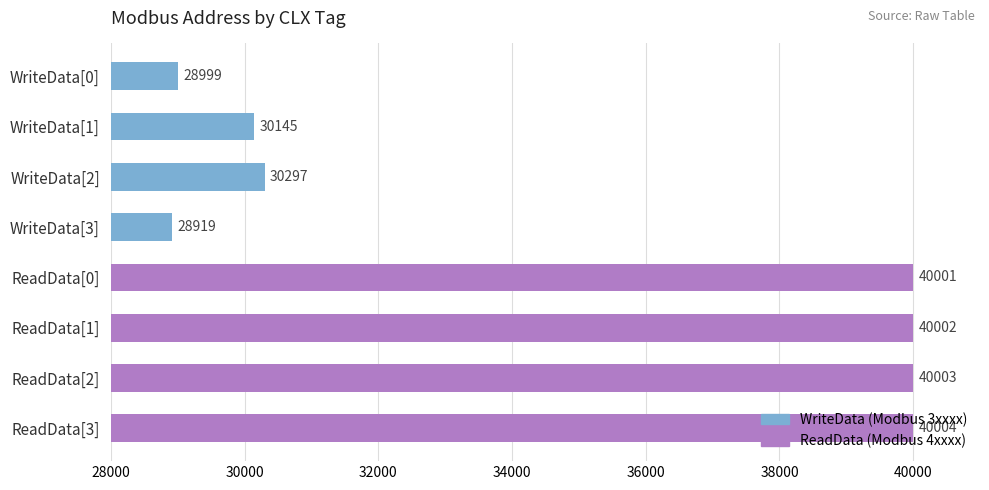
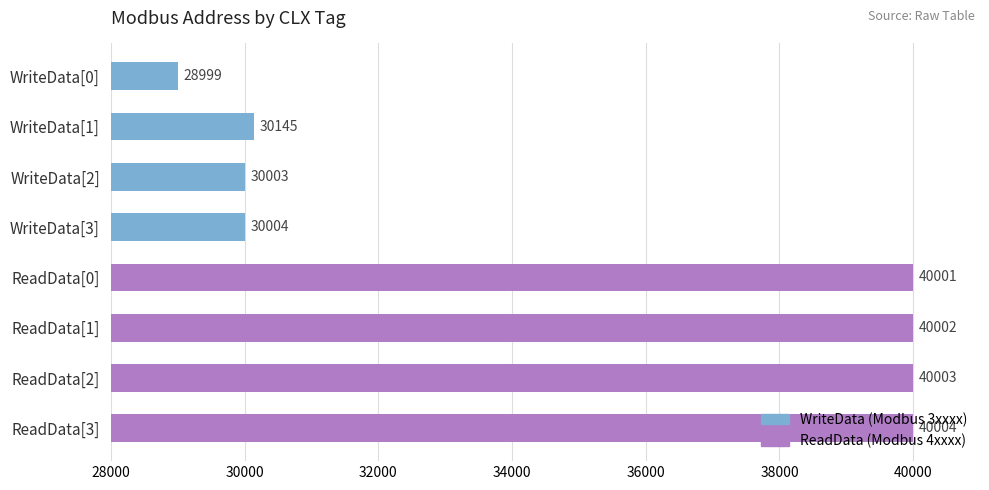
  {
    "WriteData[0]": 28999,
    "WriteData[1]": 30145,
-   "WriteData[2]": 30297,
-   "WriteData[3]": 28919,
+   "WriteData[2]": 30003,
+   "WriteData[3]": 30004,
    "ReadData[0]": 40001,
    "ReadData[1]": 40002,
    "ReadData[2]": 40003,
    "ReadData[3]": 40004
  }
